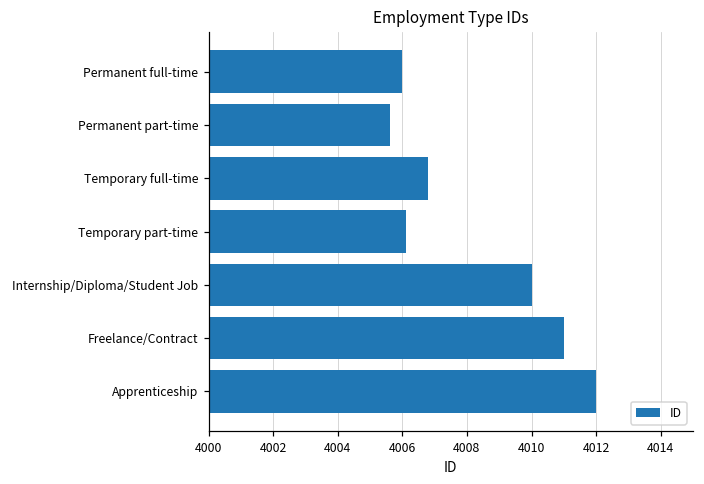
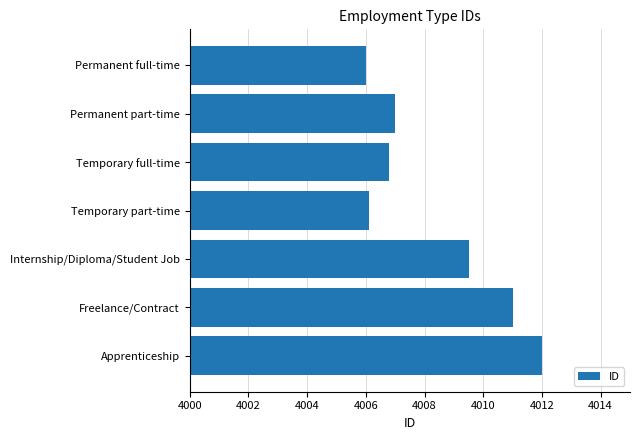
  {
    "Permanent full-time": 4006.0,
-   "Permanent part-time": 4005.6,
+   "Permanent part-time": 4007.0,
    "Temporary full-time": 4006.8,
    "Temporary part-time": 4006.1,
-   "Internship/Diploma/Student Job": 4010.0,
+   "Internship/Diploma/Student Job": 4009.5,
    "Freelance/Contract": 4011.0,
    "Apprenticeship": 4012.0
  }
